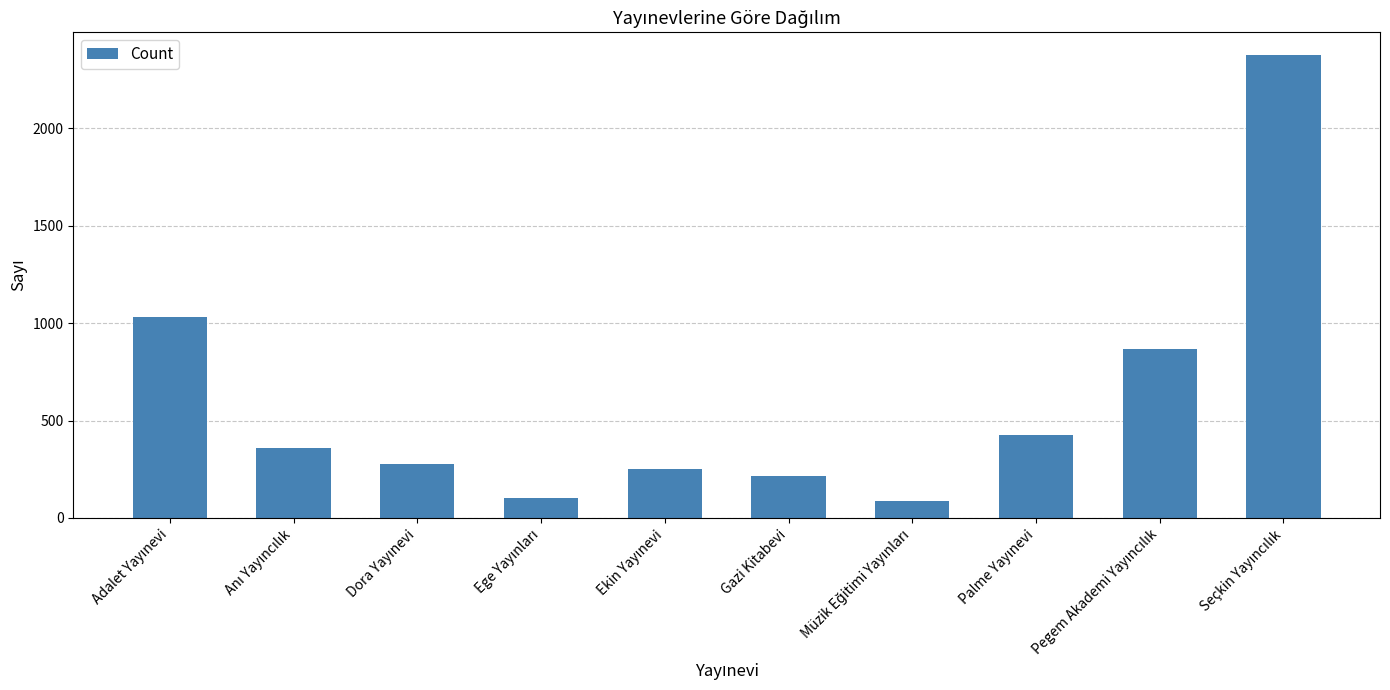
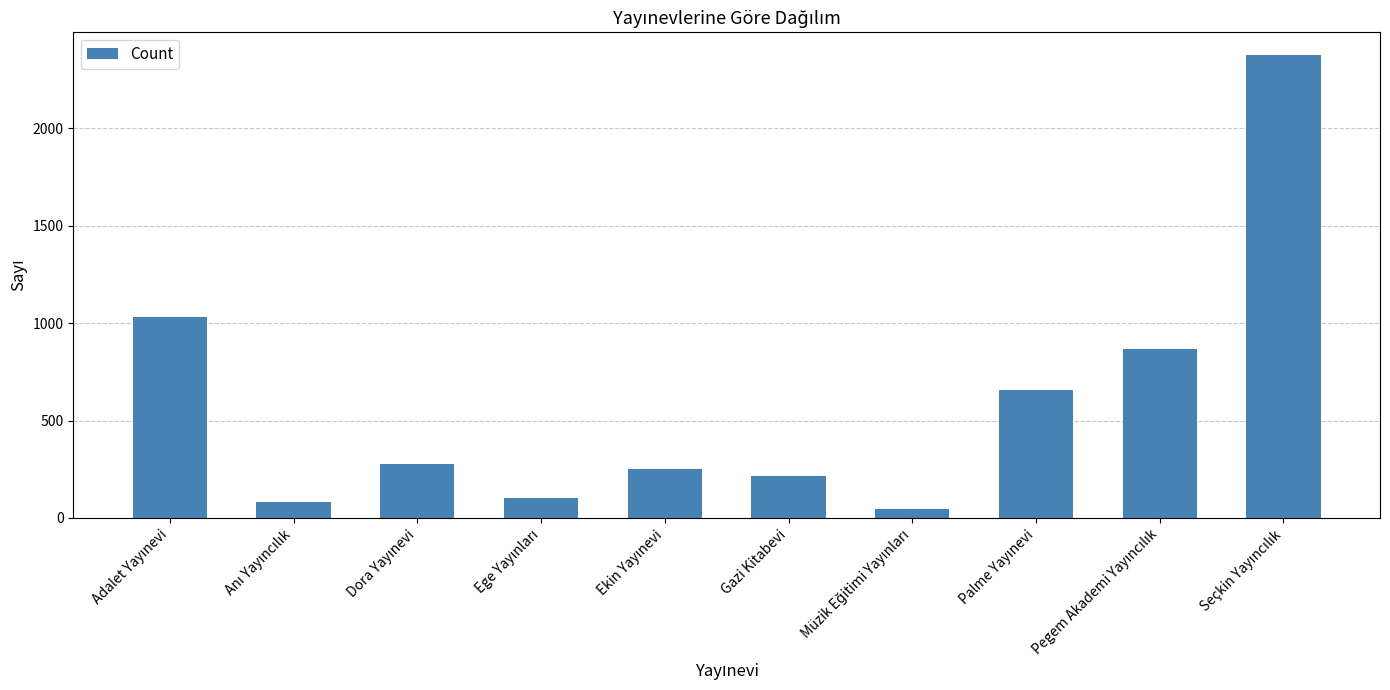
  {
    "Adalet Yayınevi": 1030,
-   "Anı Yayıncılık": 360,
+   "Anı Yayıncılık": 80,
    "Dora Yayınevi": 280,
    "Ege Yayınları": 110,
    "Ekin Yayınevi": 250,
    "Gazi Kitabevi": 210,
-   "Müzik Eğitimi Yayınları": 90,
-   "Palme Yayınevi": 430,
+   "Müzik Eğitimi Yayınları": 40,
+   "Palme Yayınevi": 660,
    "Pegem Akademi Yayıncılık": 870,
    "Seçkin Yayıncılık": 2380
  }
